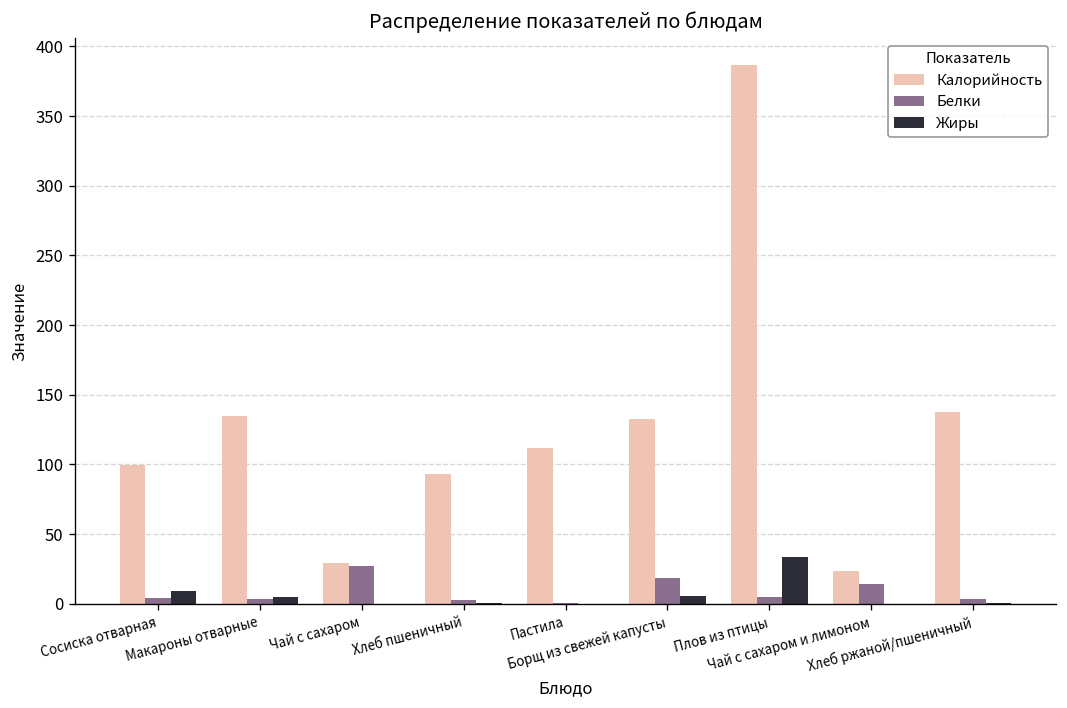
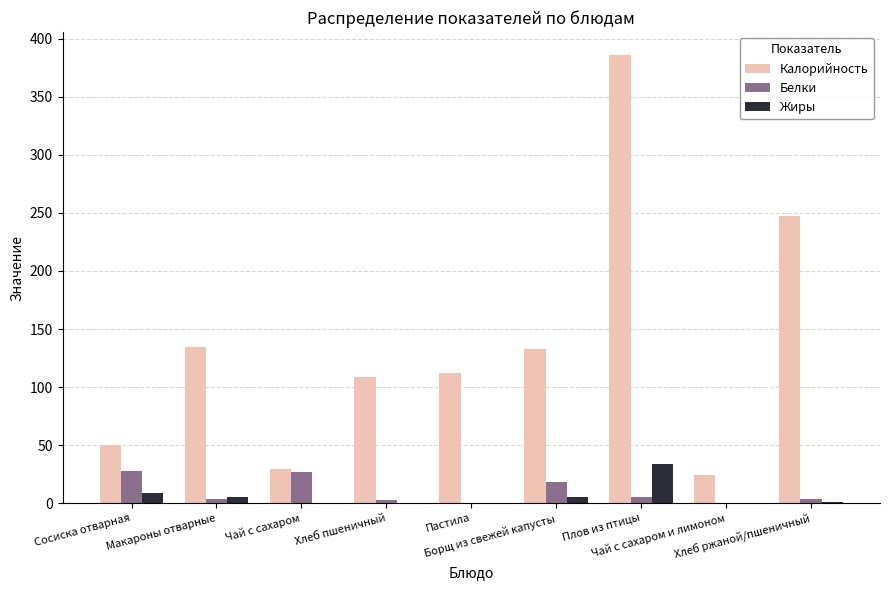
  {
    "Калорийность": {
-     "Сосиска отварная": 100,
+     "Сосиска отварная": 50,
      "Макароны отварные": 135,
      "Чай с сахаром": 29,
-     "Хлеб пшеничный": 94,
+     "Хлеб пшеничный": 109,
      "Пастила": 112,
      "Борщ из свежей капусты": 133,
      "Плов из птицы": 386,
      "Чай с сахаром и лимоном": 24,
-     "Хлеб ржаной/пшеничный": 138
+     "Хлеб ржаной/пшеничный": 248
    },
    "Белки": {
-     "Сосиска отварная": 4,
+     "Сосиска отварная": 28,
      "Макароны отварные": 3,
      "Чай с сахаром": 27,
      "Хлеб пшеничный": 2,
      "Борщ из свежей капусты": 19,
      "Плов из птицы": 5,
-     "Чай с сахаром и лимоном": 14,
+     "Чай с сахаром и лимоном": 0,
      "Хлеб ржаной/пшеничный": 3
    },
    "Жиры": {
      "Сосиска отварная": 9,
      "Макароны отварные": 5,
      "Чай с сахаром": 0,
      "Пастила": 0,
      "Борщ из свежей капусты": 6,
      "Плов из птицы": 33,
      "Чай с сахаром и лимоном": 0
    }
  }
